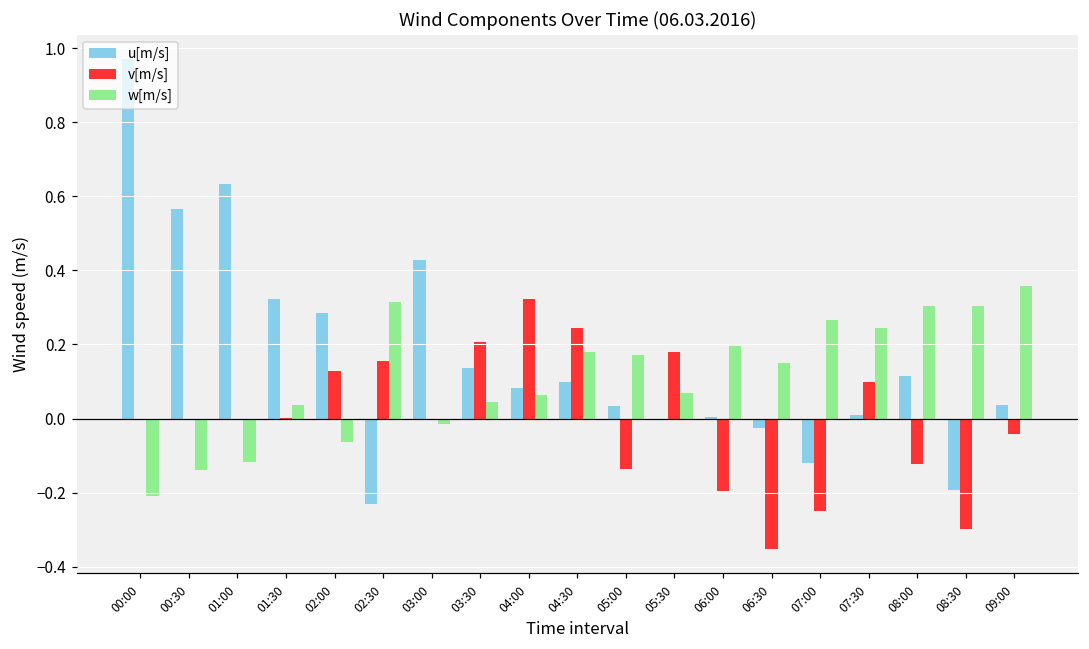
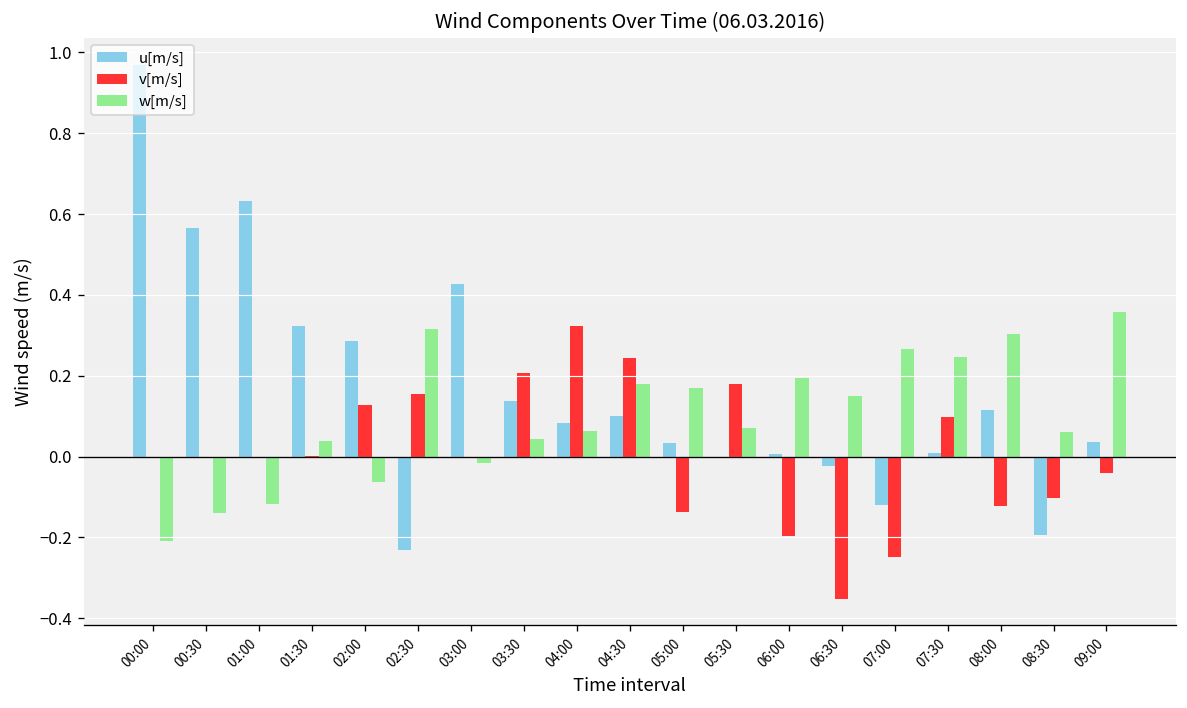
  {
    "u[m/s]": {
      "00:30": 0.57,
      "01:00": 0.63,
      "01:30": 0.32,
      "02:00": 0.29,
      "02:30": -0.23,
      "03:00": 0.43,
      "03:30": 0.14,
      "04:00": 0.08,
      "04:30": 0.10,
      "05:00": 0.03,
      "06:30": -0.02,
      "07:00": -0.12,
      "07:30": 0.01,
      "08:00": 0.11,
      "08:30": -0.19,
      "09:00": 0.04
    },
    "v[m/s]": {
      "02:00": 0.13,
      "02:30": 0.15,
      "03:30": 0.21,
      "04:00": 0.32,
      "04:30": 0.24,
      "05:00": -0.14,
      "05:30": 0.18,
      "06:00": -0.20,
      "06:30": -0.35,
      "07:00": -0.25,
      "07:30": 0.10,
      "08:00": -0.12,
-     "08:30": -0.30,
+     "08:30": -0.10,
      "09:00": -0.04
    },
    "w[m/s]": {
      "00:00": -0.21,
      "00:30": -0.14,
      "01:00": -0.12,
      "01:30": 0.04,
      "02:00": -0.06,
      "02:30": 0.31,
      "03:00": -0.02,
      "03:30": 0.04,
      "04:00": 0.06,
      "04:30": 0.18,
      "05:00": 0.17,
      "05:30": 0.07,
      "06:00": 0.20,
      "06:30": 0.15,
      "07:00": 0.27,
      "07:30": 0.25,
      "08:00": 0.30,
-     "08:30": 0.30,
+     "08:30": 0.06,
      "09:00": 0.36
    }
  }
